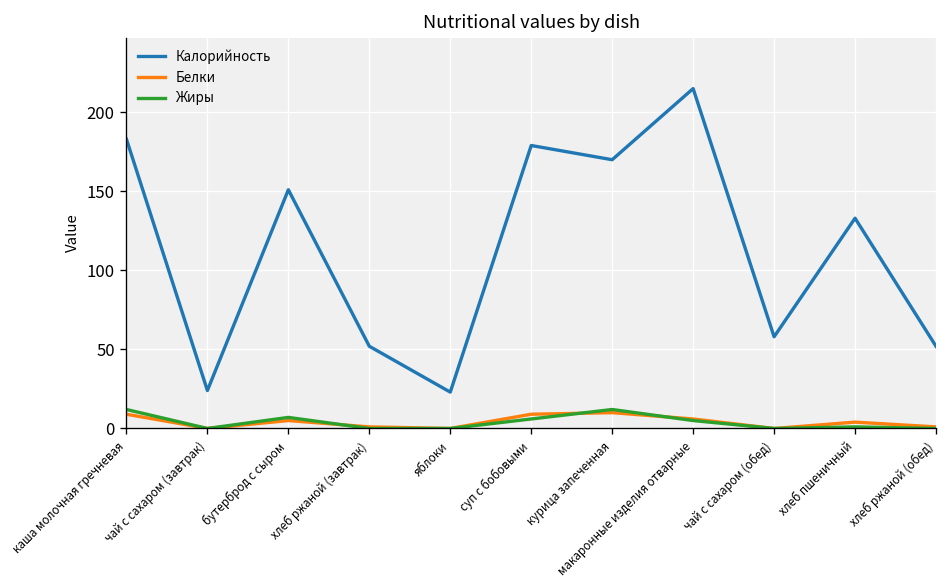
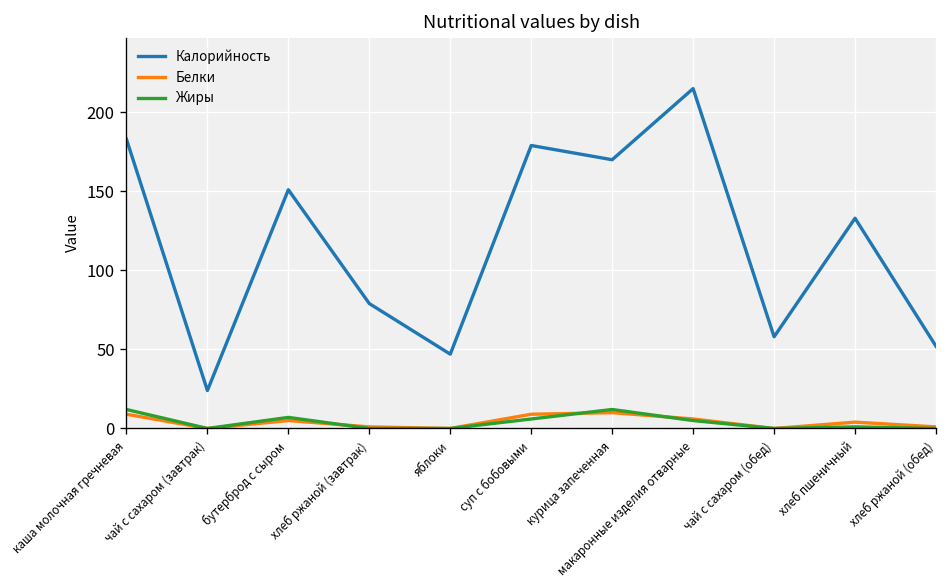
  {
    "Калорийность": {
      "каша молочная гречневая": 183,
      "чай с сахаром (завтрак)": 24,
      "бутерброд с сыром": 151,
-     "хлеб ржаной (завтрак)": 52,
-     "яблоки": 23,
+     "хлеб ржаной (завтрак)": 79,
+     "яблоки": 47,
      "суп с бобовыми": 179,
      "курица запеченная": 170,
      "макаронные изделия отварные": 215,
      "чай с сахаром (обед)": 58,
      "хлеб пшеничный": 133,
      "хлеб ржаной (обед)": 52
    },
    "Белки": {
      "каша молочная гречневая": 9,
      "бутерброд с сыром": 5,
      "суп с бобовыми": 9,
      "курица запеченная": 10,
      "хлеб пшеничный": 4
    },
    "Жиры": {
      "каша молочная гречневая": 12,
      "бутерброд с сыром": 7,
      "суп с бобовыми": 6,
      "курица запеченная": 12,
      "хлеб пшеничный": 1
    }
  }
